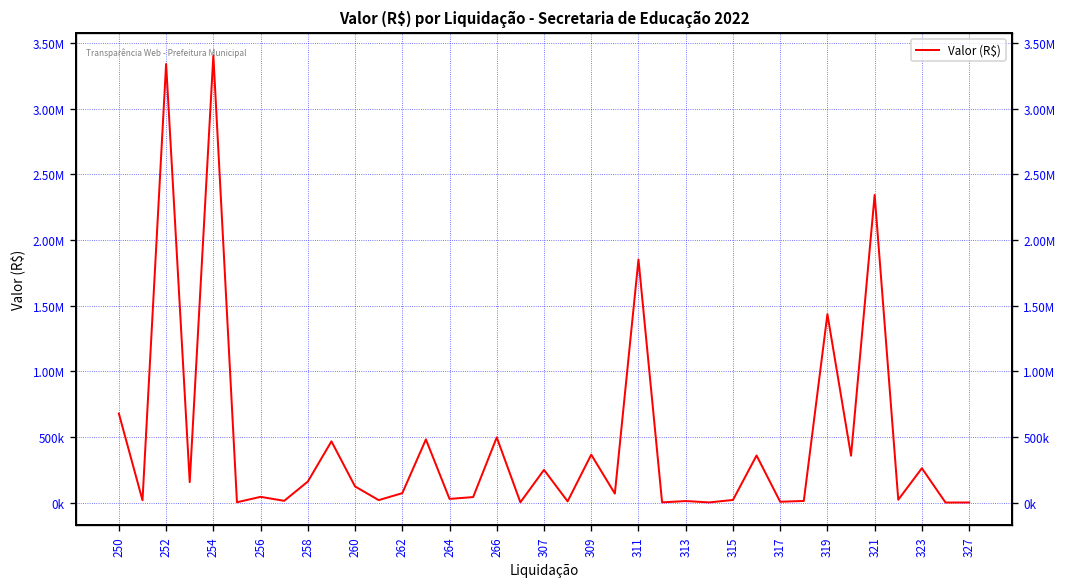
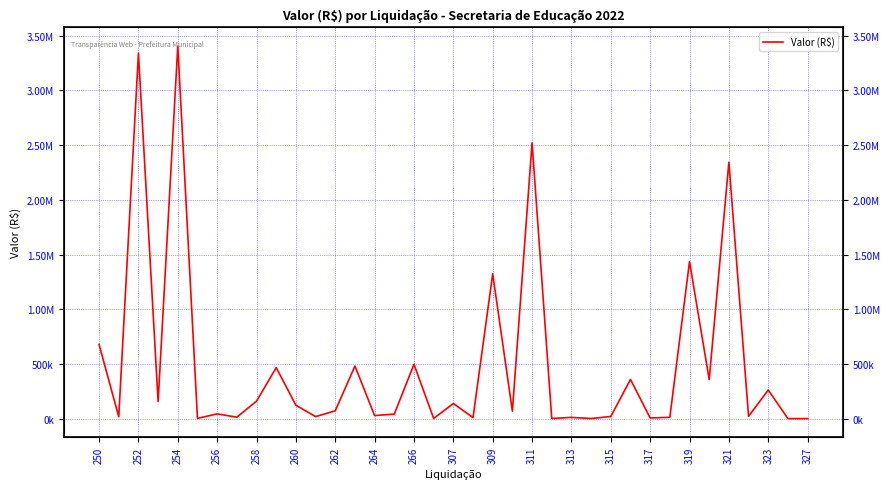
  {
    "250": 680000,
    "252": 3340000,
    "254": 3400000,
    "256": 40000,
    "258": 160000,
    "260": 120000,
    "262": 70000,
    "264": 30000,
    "266": 500000,
-   "307": 250000,
-   "309": 360000,
-   "311": 1850000,
+   "307": 140000,
+   "309": 1320000,
+   "311": 2520000,
    "313": 10000,
    "315": 20000,
    "317": 10000,
    "319": 1430000,
    "321": 2340000,
    "323": 260000,
    "327": 0
  }
